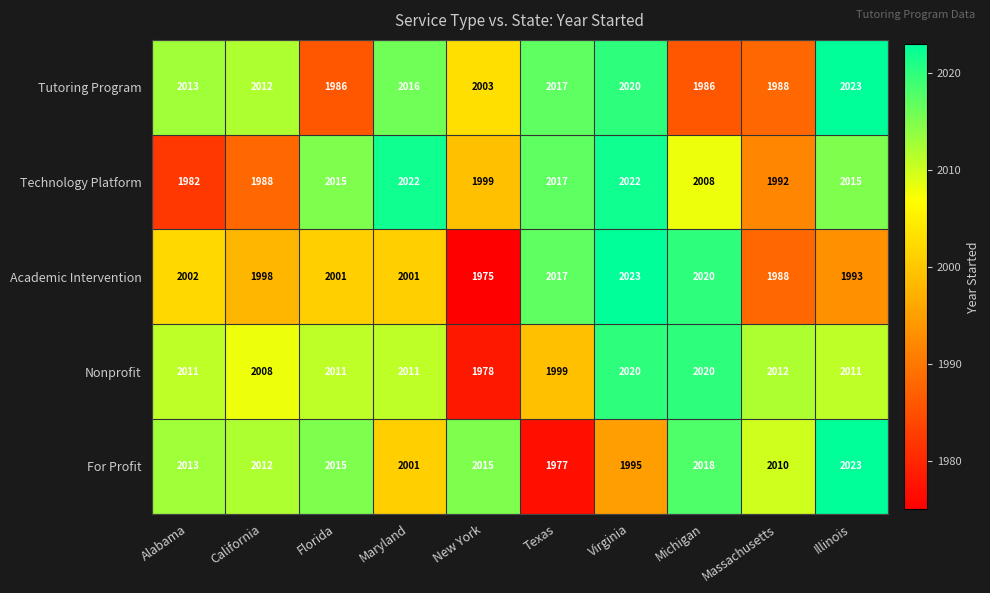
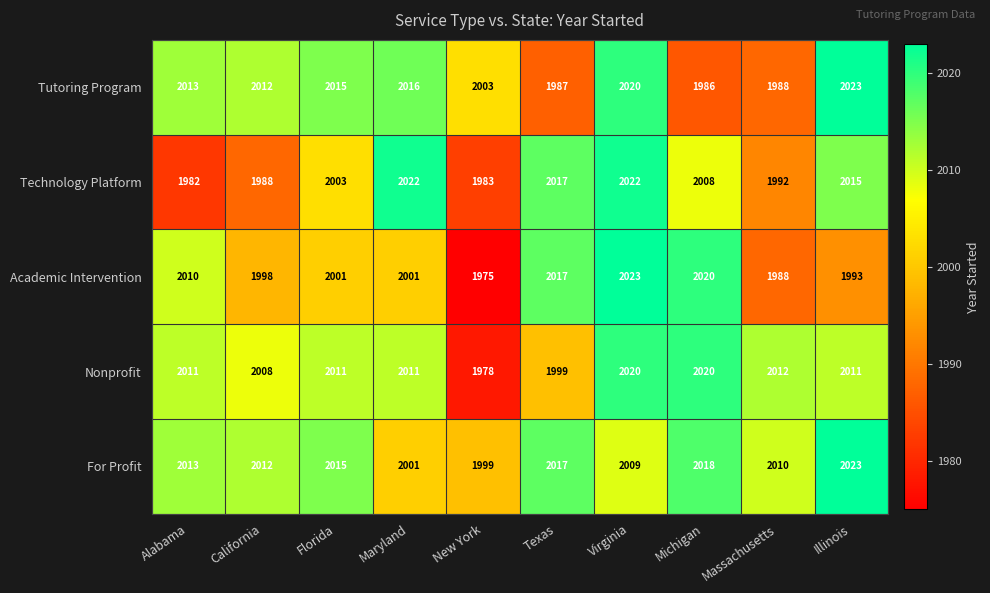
  {
    "Tutoring Program": {
      "Alabama": 2013,
      "California": 2012,
-     "Florida": 1986,
+     "Florida": 2015,
      "Maryland": 2016,
      "New York": 2003,
-     "Texas": 2017,
+     "Texas": 1987,
      "Virginia": 2020,
      "Michigan": 1986,
      "Massachusetts": 1988,
      "Illinois": 2023
    },
    "Technology Platform": {
      "Alabama": 1982,
      "California": 1988,
-     "Florida": 2015,
+     "Florida": 2003,
      "Maryland": 2022,
-     "New York": 1999,
+     "New York": 1983,
      "Texas": 2017,
      "Virginia": 2022,
      "Michigan": 2008,
      "Massachusetts": 1992,
      "Illinois": 2015
    },
    "Academic Intervention": {
-     "Alabama": 2002,
+     "Alabama": 2010,
      "California": 1998,
      "Florida": 2001,
      "Maryland": 2001,
      "New York": 1975,
      "Texas": 2017,
      "Virginia": 2023,
      "Michigan": 2020,
      "Massachusetts": 1988,
      "Illinois": 1993
    },
    "Nonprofit": {
      "Alabama": 2011,
      "California": 2008,
      "Florida": 2011,
      "Maryland": 2011,
      "New York": 1978,
      "Texas": 1999,
      "Virginia": 2020,
      "Michigan": 2020,
      "Massachusetts": 2012,
      "Illinois": 2011
    },
    "For Profit": {
      "Alabama": 2013,
      "California": 2012,
      "Florida": 2015,
      "Maryland": 2001,
-     "New York": 2015,
-     "Texas": 1977,
-     "Virginia": 1995,
+     "New York": 1999,
+     "Texas": 2017,
+     "Virginia": 2009,
      "Michigan": 2018,
      "Massachusetts": 2010,
      "Illinois": 2023
    }
  }
